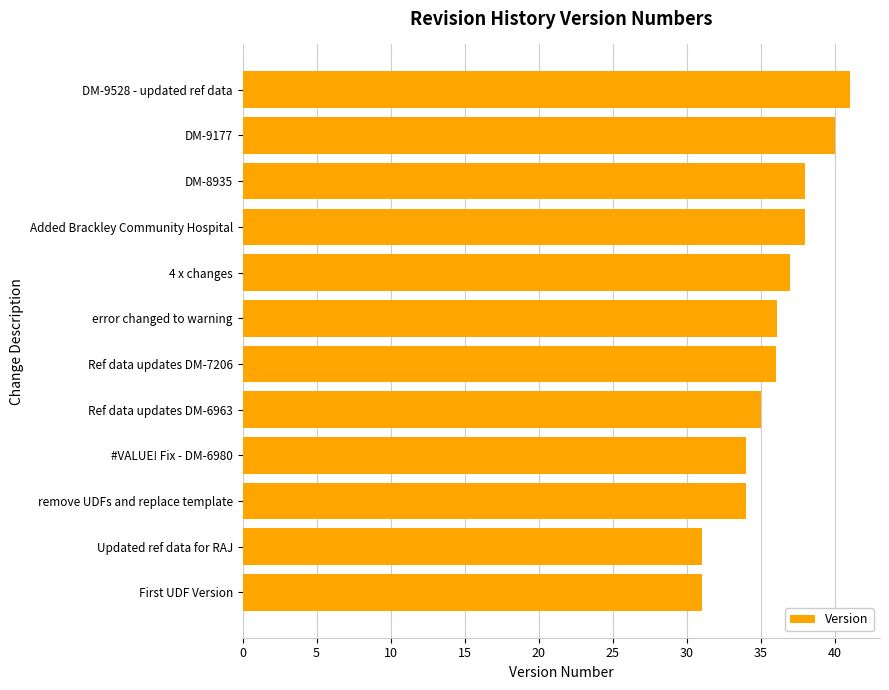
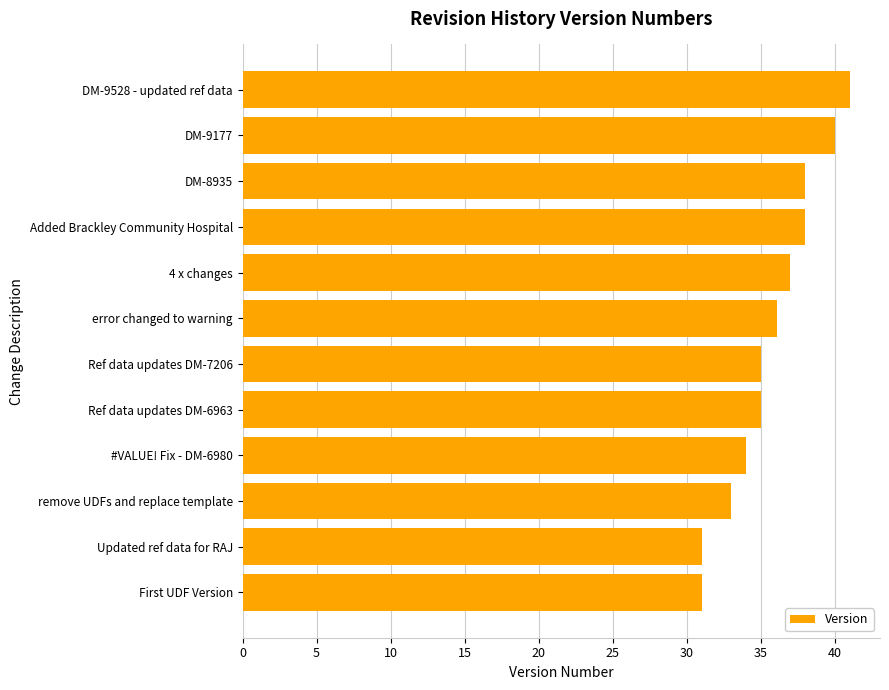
  {
    "DM-9528 - updated ref data": 41,
    "DM-9177": 40,
    "DM-8935": 38,
    "Added Brackley Community Hospital": 38,
    "4 x changes": 37,
    "error changed to warning": 36,
-   "Ref data updates DM-7206": 36,
+   "Ref data updates DM-7206": 35,
    "Ref data updates DM-6963": 35,
    "#VALUE! Fix - DM-6980": 34,
-   "remove UDFs and replace template": 34,
+   "remove UDFs and replace template": 33,
    "Updated ref data for RAJ": 31,
    "First UDF Version": 31
  }
